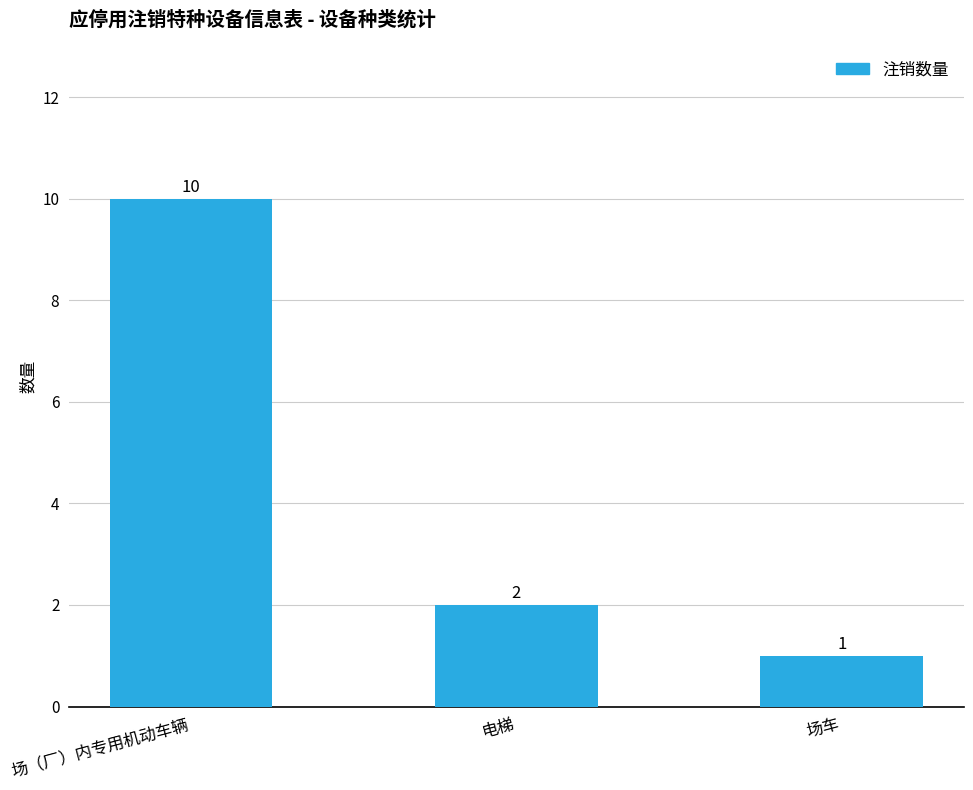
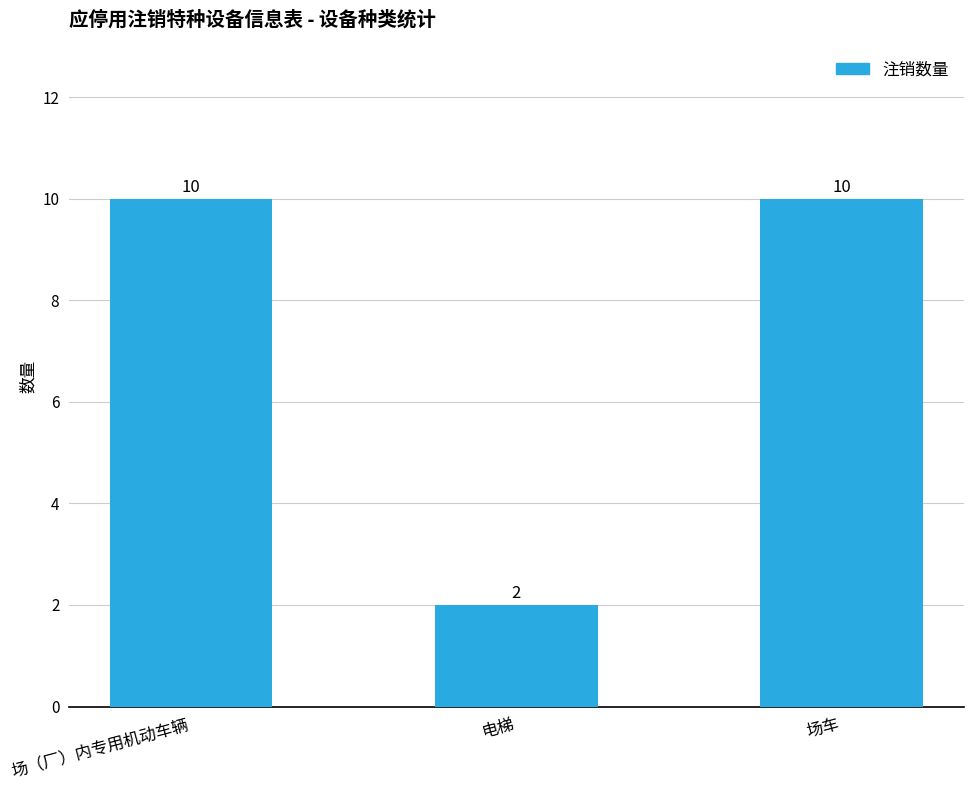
  {
    "场（厂）内专用机动车辆": 10,
    "电梯": 2,
-   "场车": 1
+   "场车": 10
  }
